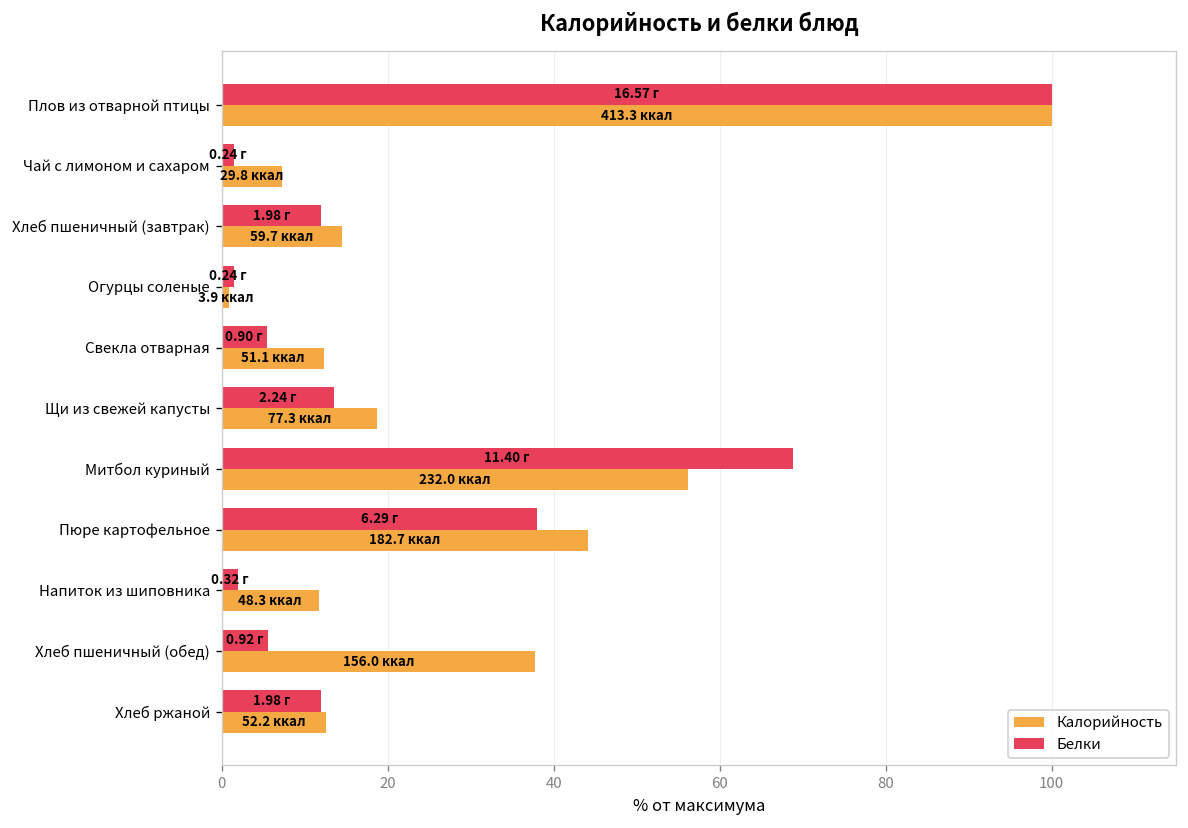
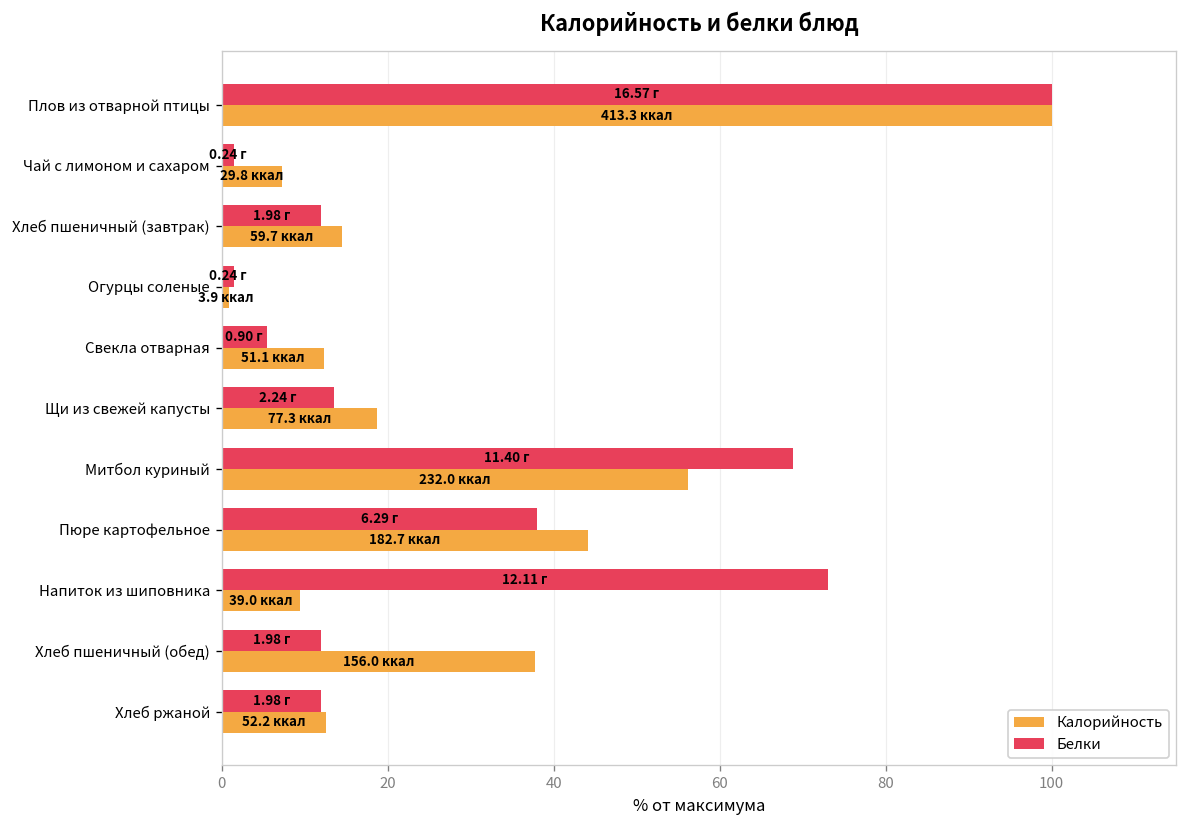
  {
    "Калорийность": {
-     "Напиток из шиповника": 48.3
+     "Напиток из шиповника": 39.0
    },
    "Белки": {
-     "Напиток из шиповника": 0.32,
-     "Хлеб пшеничный (обед)": 0.92
+     "Напиток из шиповника": 12.11,
+     "Хлеб пшеничный (обед)": 1.98
    }
  }
